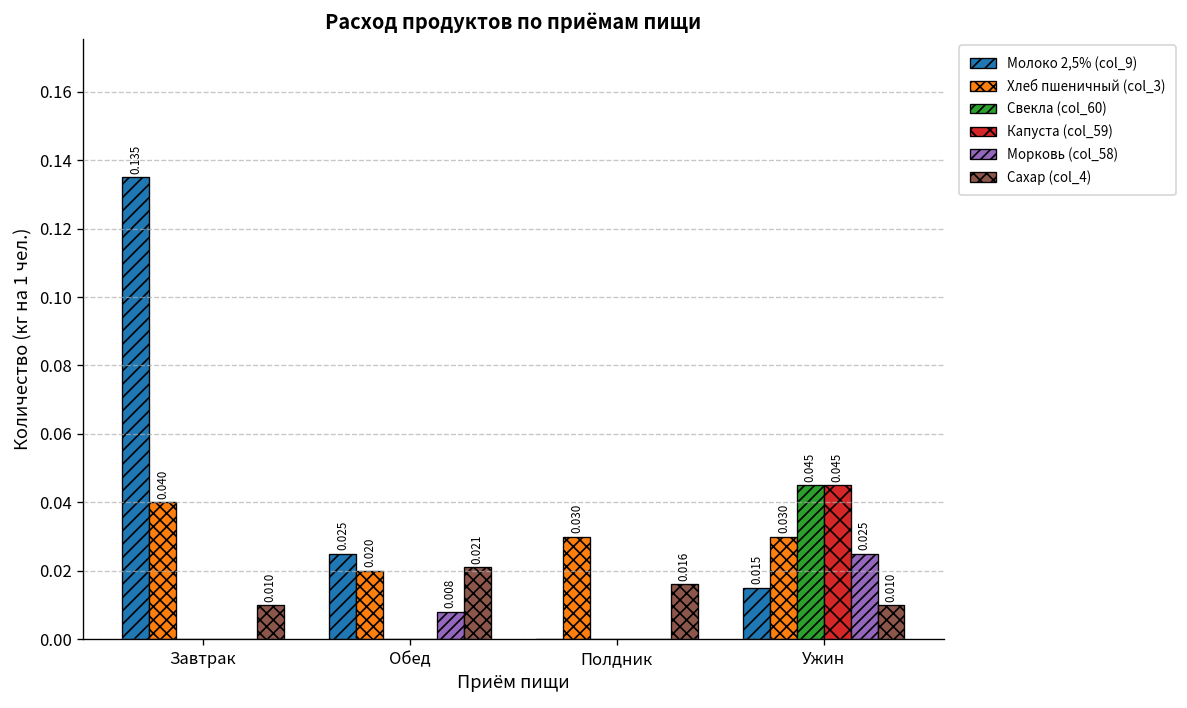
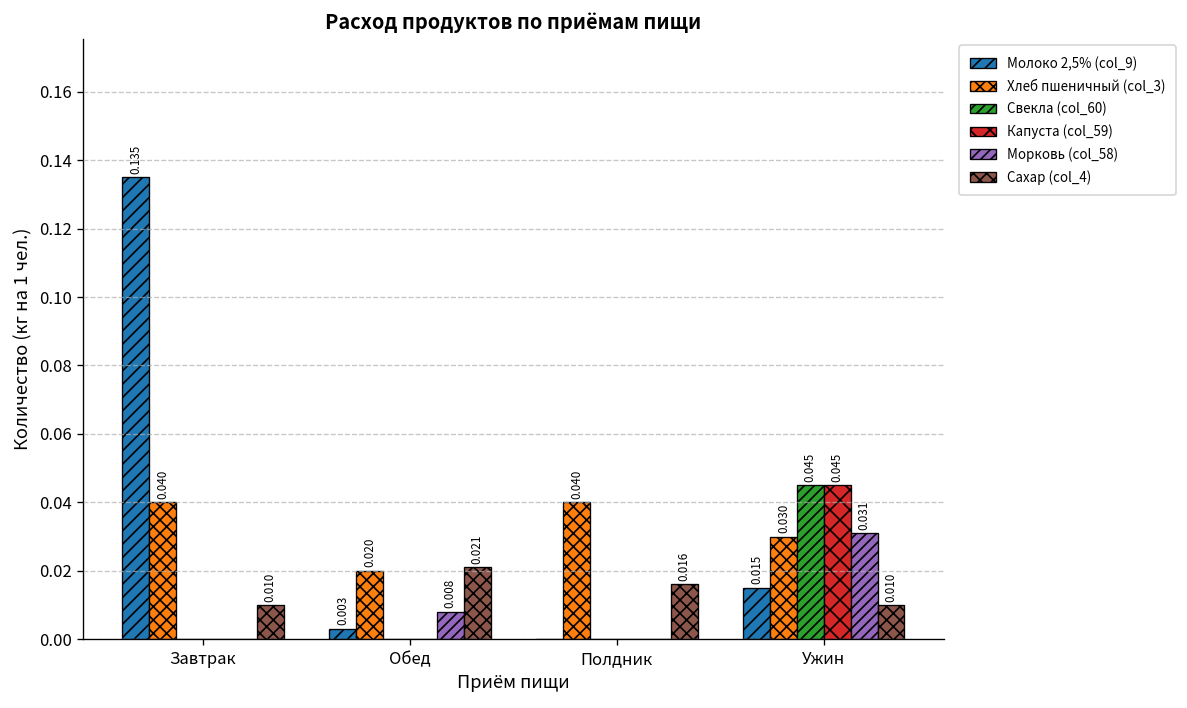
  {
    "Молоко 2,5% (col_9)": {
      "Завтрак": 0.135,
-     "Обед": 0.025,
+     "Обед": 0.003,
      "Ужин": 0.015
    },
    "Хлеб пшеничный (col_3)": {
      "Завтрак": 0.040,
      "Обед": 0.020,
-     "Полдник": 0.030,
+     "Полдник": 0.040,
      "Ужин": 0.030
    },
    "Свекла (col_60)": {
      "Ужин": 0.045
    },
    "Капуста (col_59)": {
      "Ужин": 0.045
    },
    "Морковь (col_58)": {
      "Обед": 0.008,
-     "Ужин": 0.025
+     "Ужин": 0.031
    },
    "Сахар (col_4)": {
      "Завтрак": 0.010,
      "Обед": 0.021,
      "Полдник": 0.016,
      "Ужин": 0.010
    }
  }
